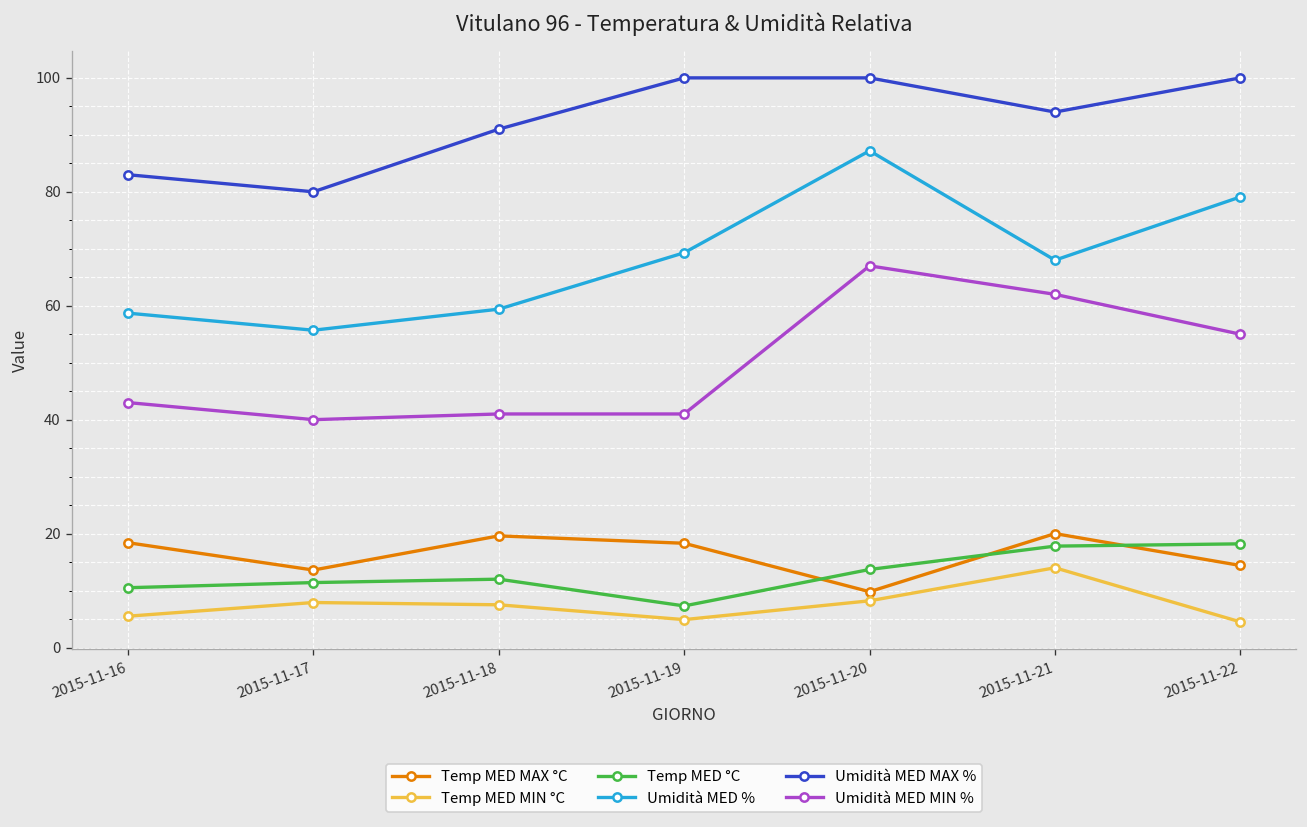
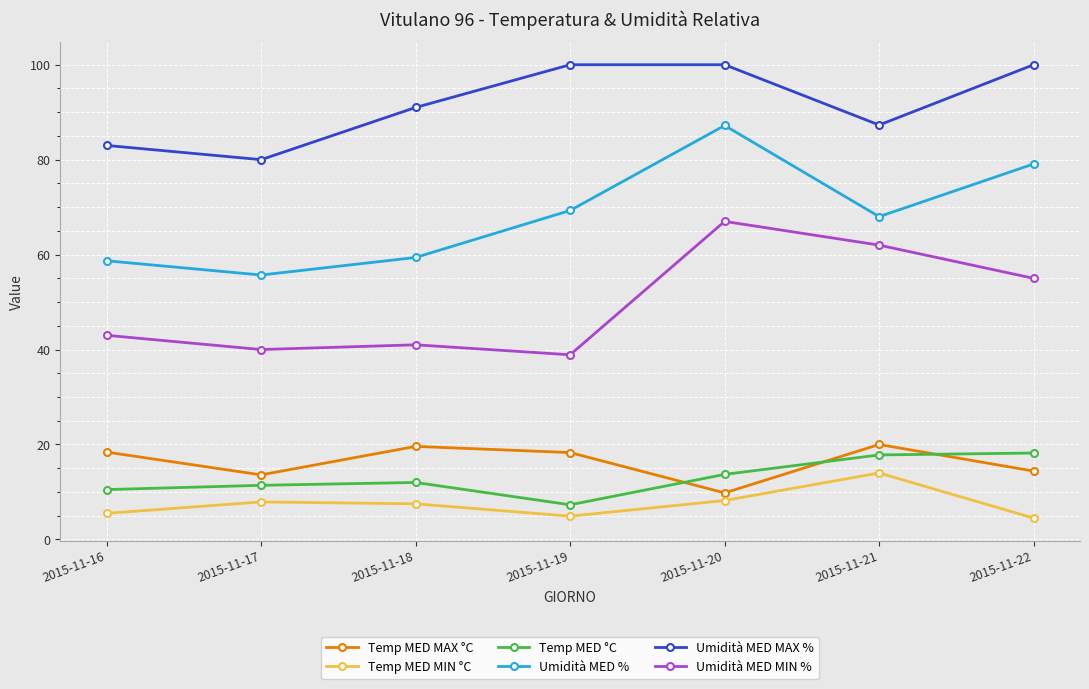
  {
    "Temp MED MAX °C": {
      "2015-11-16": 18,
      "2015-11-17": 14,
      "2015-11-18": 20,
      "2015-11-19": 18,
      "2015-11-20": 10,
      "2015-11-21": 20,
      "2015-11-22": 14
    },
    "Temp MED MIN °C": {
      "2015-11-16": 6,
      "2015-11-17": 8,
      "2015-11-18": 8,
      "2015-11-19": 5,
      "2015-11-20": 8,
      "2015-11-21": 14,
      "2015-11-22": 5
    },
    "Temp MED °C": {
      "2015-11-16": 11,
      "2015-11-17": 11,
      "2015-11-18": 12,
      "2015-11-19": 7,
      "2015-11-20": 14,
      "2015-11-21": 18,
      "2015-11-22": 18
    },
    "Umidità MED %": {
      "2015-11-16": 59,
      "2015-11-17": 56,
      "2015-11-18": 59,
      "2015-11-19": 69,
      "2015-11-20": 87,
      "2015-11-21": 68,
      "2015-11-22": 79
    },
    "Umidità MED MAX %": {
      "2015-11-16": 83,
      "2015-11-17": 80,
      "2015-11-18": 91,
      "2015-11-19": 100,
      "2015-11-20": 100,
-     "2015-11-21": 94,
+     "2015-11-21": 87,
      "2015-11-22": 100
    },
    "Umidità MED MIN %": {
      "2015-11-16": 43,
      "2015-11-17": 40,
      "2015-11-18": 41,
-     "2015-11-19": 41,
+     "2015-11-19": 39,
      "2015-11-20": 67,
      "2015-11-21": 62,
      "2015-11-22": 55
    }
  }
